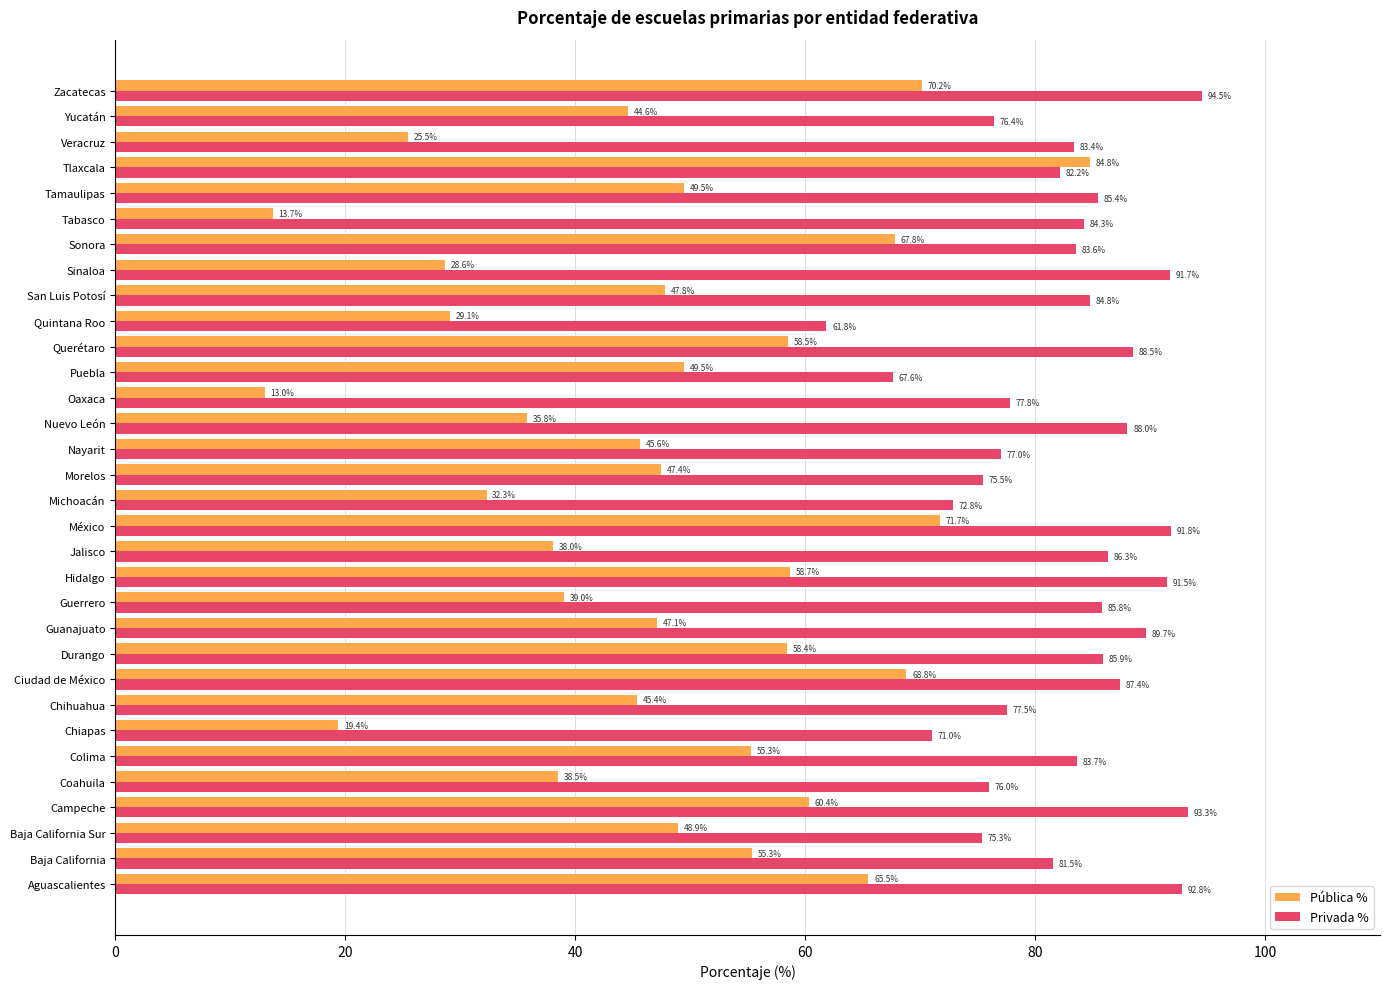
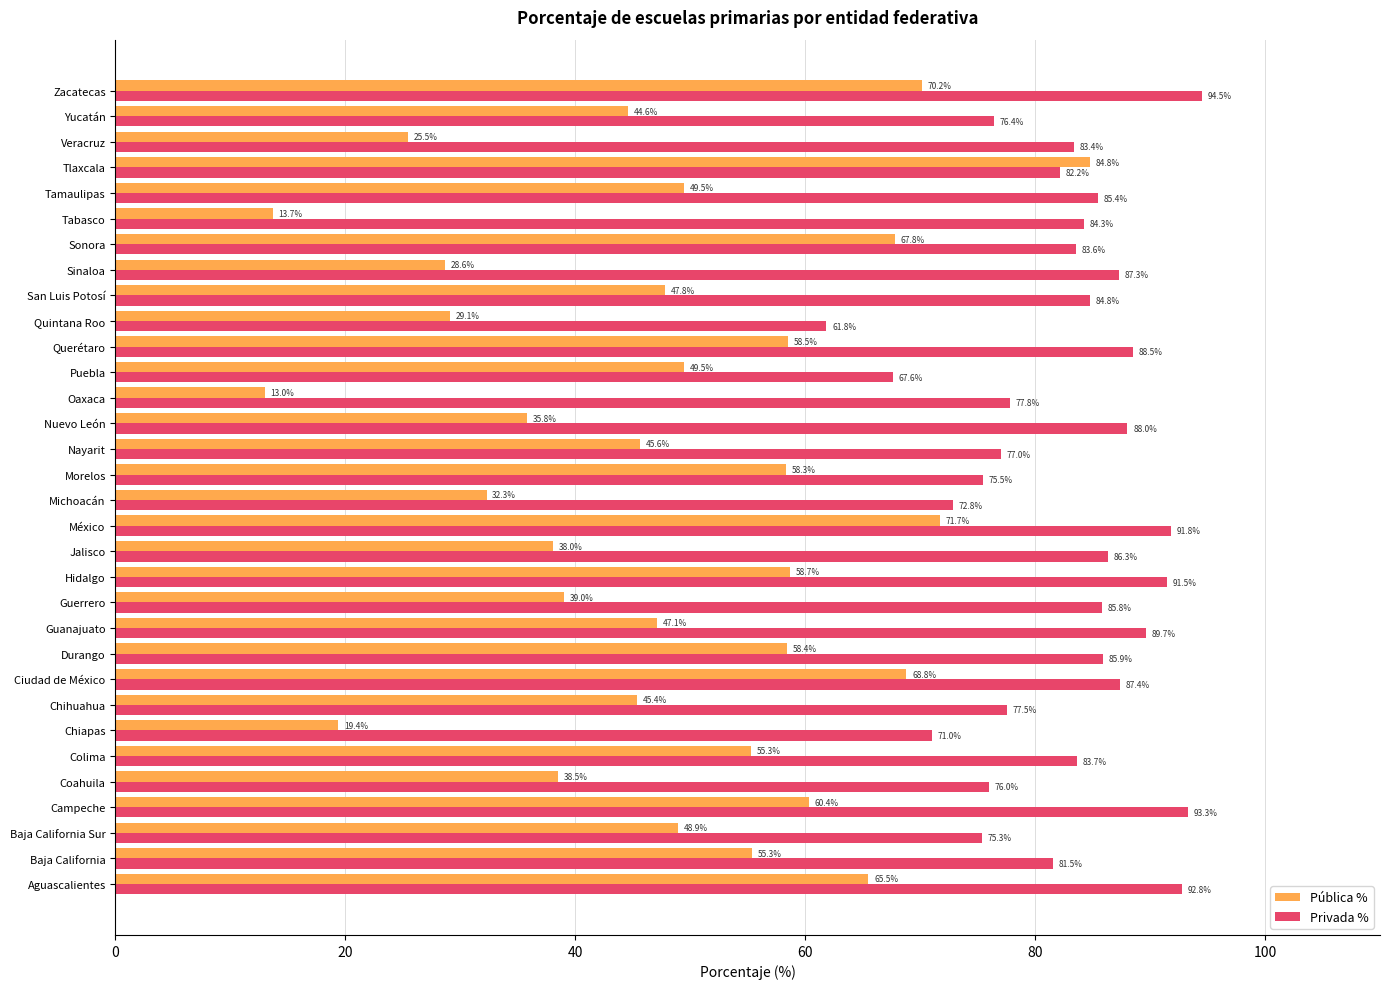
  {
    "Pública %": {
      "Zacatecas": "70.2%",
      "Yucatán": "44.6%",
      "Veracruz": "25.5%",
      "Tlaxcala": "84.8%",
      "Tamaulipas": "49.5%",
      "Tabasco": "13.7%",
      "Sonora": "67.8%",
      "Sinaloa": "28.6%",
      "San Luis Potosí": "47.8%",
      "Quintana Roo": "29.1%",
      "Querétaro": "58.5%",
      "Puebla": "49.5%",
      "Oaxaca": "13.0%",
      "Nuevo León": "35.8%",
      "Nayarit": "45.6%",
-     "Morelos": "47.4%",
+     "Morelos": "58.3%",
      "Michoacán": "32.3%",
      "México": "71.7%",
      "Jalisco": "38.0%",
      "Hidalgo": "58.7%",
      "Guerrero": "39.0%",
      "Guanajuato": "47.1%",
      "Durango": "58.4%",
      "Ciudad de México": "68.8%",
      "Chihuahua": "45.4%",
      "Chiapas": "19.4%",
      "Colima": "55.3%",
      "Coahuila": "38.5%",
      "Campeche": "60.4%",
      "Baja California Sur": "48.9%",
      "Baja California": "55.3%",
      "Aguascalientes": "65.5%"
    },
    "Privada %": {
      "Zacatecas": "94.5%",
      "Yucatán": "76.4%",
      "Veracruz": "83.4%",
      "Tlaxcala": "82.2%",
      "Tamaulipas": "85.4%",
      "Tabasco": "84.3%",
      "Sonora": "83.6%",
-     "Sinaloa": "91.7%",
+     "Sinaloa": "87.3%",
      "San Luis Potosí": "84.8%",
      "Quintana Roo": "61.8%",
      "Querétaro": "88.5%",
      "Puebla": "67.6%",
      "Oaxaca": "77.8%",
      "Nuevo León": "88.0%",
      "Nayarit": "77.0%",
      "Morelos": "75.5%",
      "Michoacán": "72.8%",
      "México": "91.8%",
      "Jalisco": "86.3%",
      "Hidalgo": "91.5%",
      "Guerrero": "85.8%",
      "Guanajuato": "89.7%",
      "Durango": "85.9%",
      "Ciudad de México": "87.4%",
      "Chihuahua": "77.5%",
      "Chiapas": "71.0%",
      "Colima": "83.7%",
      "Coahuila": "76.0%",
      "Campeche": "93.3%",
      "Baja California Sur": "75.3%",
      "Baja California": "81.5%",
      "Aguascalientes": "92.8%"
    }
  }
